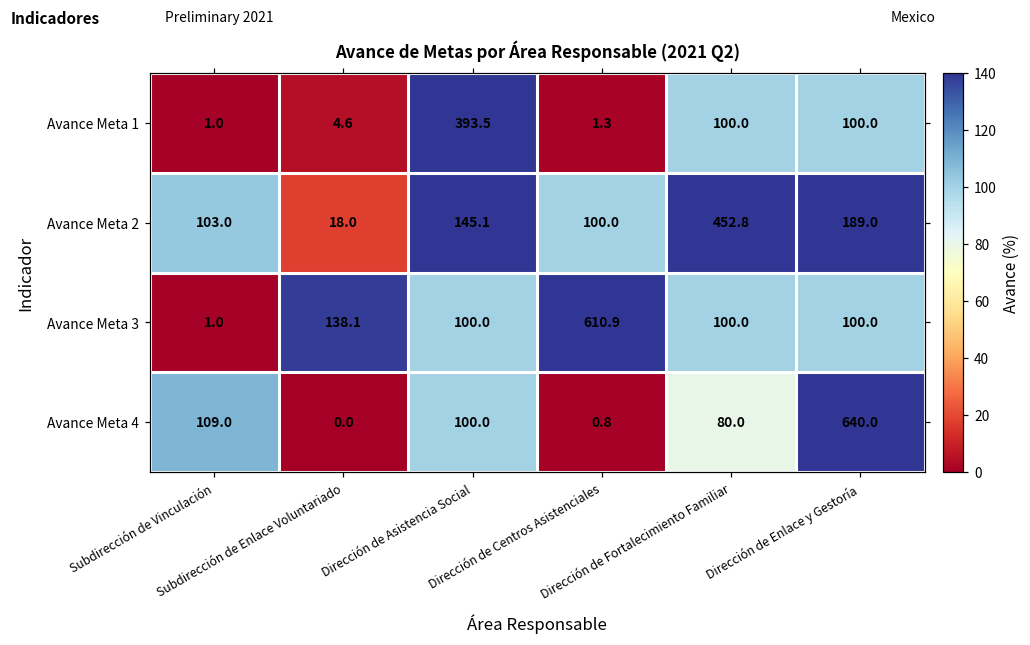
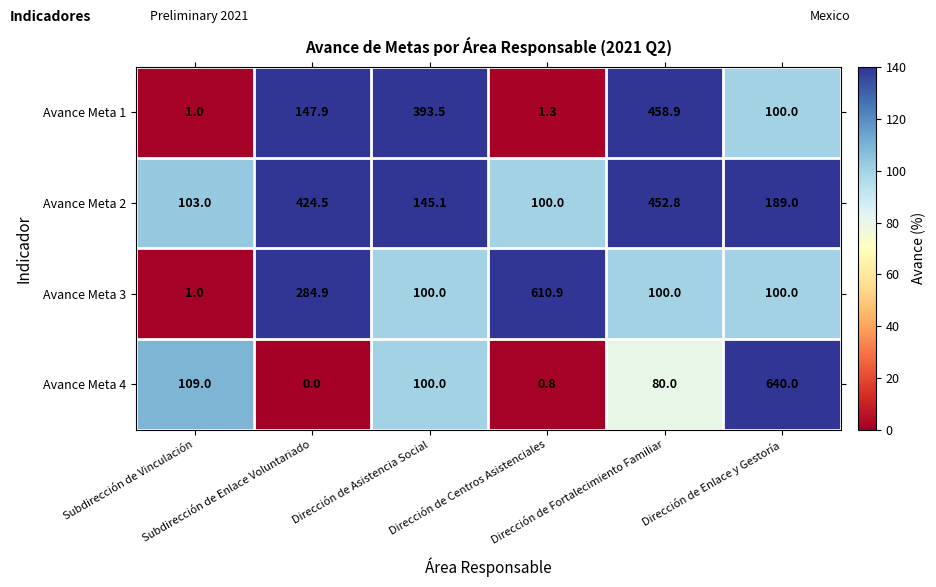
  {
    "Avance Meta 1": {
      "Subdirección de Vinculación": 1.0,
-     "Subdirección de Enlace Voluntariado": 4.6,
+     "Subdirección de Enlace Voluntariado": 147.9,
      "Dirección de Asistencia Social": 393.5,
      "Dirección de Centros Asistenciales": 1.3,
-     "Dirección de Fortalecimiento Familiar": 100.0,
+     "Dirección de Fortalecimiento Familiar": 458.9,
      "Dirección de Enlace y Gestoría": 100.0
    },
    "Avance Meta 2": {
      "Subdirección de Vinculación": 103.0,
-     "Subdirección de Enlace Voluntariado": 18.0,
+     "Subdirección de Enlace Voluntariado": 424.5,
      "Dirección de Asistencia Social": 145.1,
      "Dirección de Centros Asistenciales": 100.0,
      "Dirección de Fortalecimiento Familiar": 452.8,
      "Dirección de Enlace y Gestoría": 189.0
    },
    "Avance Meta 3": {
      "Subdirección de Vinculación": 1.0,
-     "Subdirección de Enlace Voluntariado": 138.1,
+     "Subdirección de Enlace Voluntariado": 284.9,
      "Dirección de Asistencia Social": 100.0,
      "Dirección de Centros Asistenciales": 610.9,
      "Dirección de Fortalecimiento Familiar": 100.0,
      "Dirección de Enlace y Gestoría": 100.0
    },
    "Avance Meta 4": {
      "Subdirección de Vinculación": 109.0,
      "Subdirección de Enlace Voluntariado": 0.0,
      "Dirección de Asistencia Social": 100.0,
      "Dirección de Centros Asistenciales": 0.8,
      "Dirección de Fortalecimiento Familiar": 80.0,
      "Dirección de Enlace y Gestoría": 640.0
    }
  }
